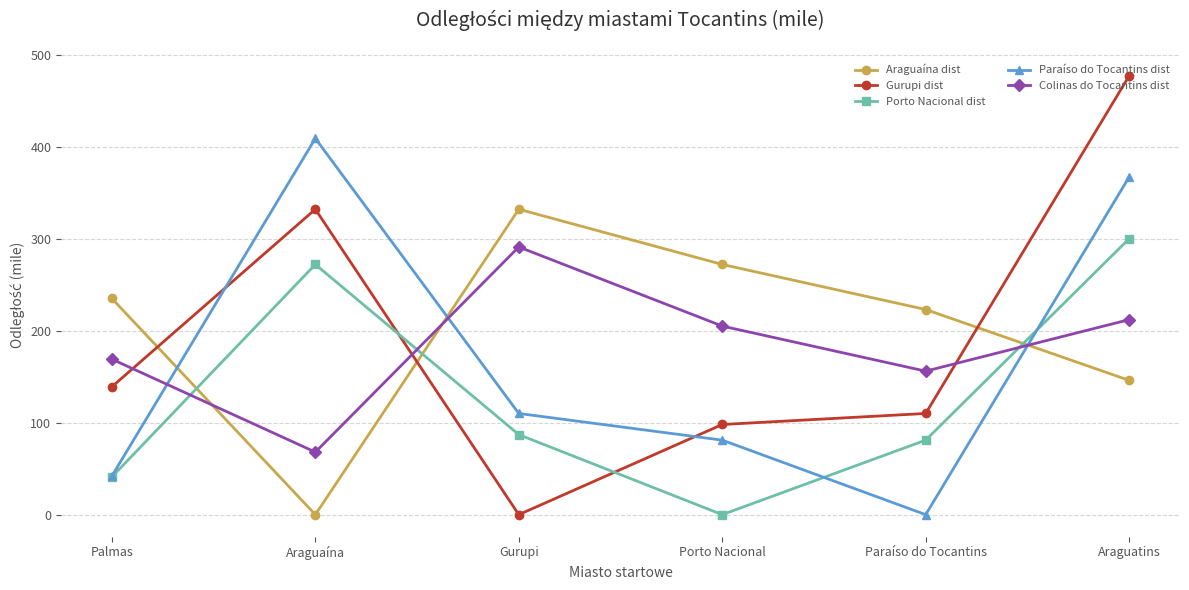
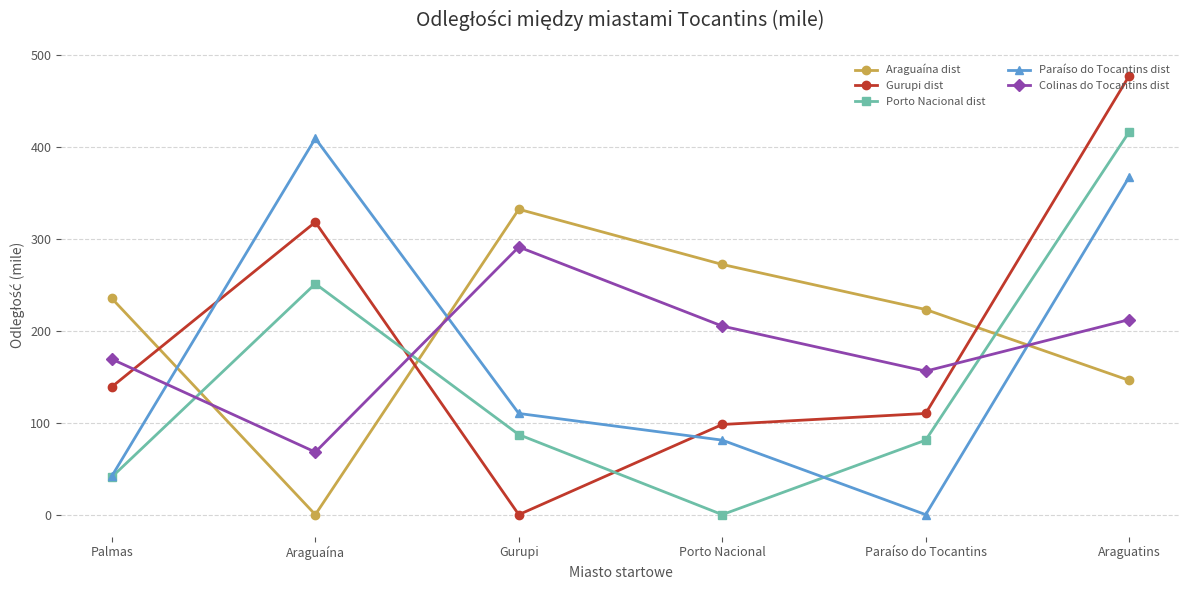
  {
    "Araguaína dist": {
      "Palmas": 240,
      "Araguaína": 0,
      "Gurupi": 330,
      "Porto Nacional": 270,
      "Paraíso do Tocantins": 220,
      "Araguatins": 150
    },
    "Gurupi dist": {
      "Palmas": 140,
-     "Araguaína": 330,
+     "Araguaína": 320,
      "Gurupi": 0,
      "Porto Nacional": 100,
      "Paraíso do Tocantins": 110,
      "Araguatins": 480
    },
    "Porto Nacional dist": {
-     "Araguaína": 270,
+     "Araguaína": 250,
      "Gurupi": 90,
      "Porto Nacional": 0,
      "Paraíso do Tocantins": 80,
-     "Araguatins": 300
+     "Araguatins": 420
    },
    "Paraíso do Tocantins dist": {
      "Araguaína": 410,
      "Gurupi": 110,
      "Porto Nacional": 80,
      "Paraíso do Tocantins": 0,
      "Araguatins": 370
    },
    "Colinas do Tocantins dist": {
      "Palmas": 170,
      "Araguaína": 70,
      "Gurupi": 290,
      "Porto Nacional": 210,
      "Paraíso do Tocantins": 160,
      "Araguatins": 210
    }
  }
